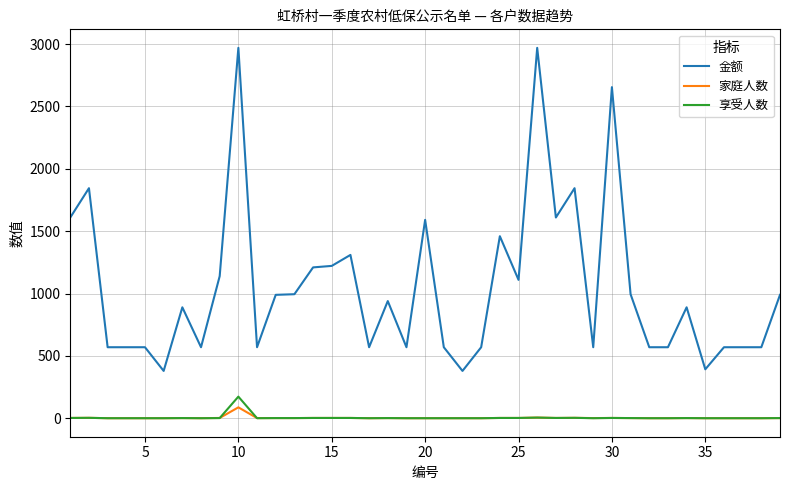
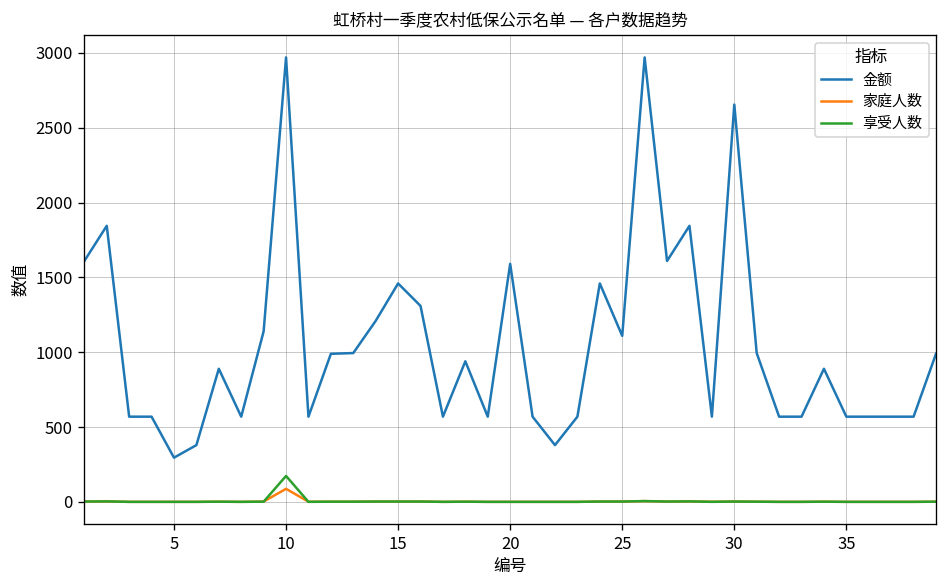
  {
    "金额": {
-     "5": 570,
+     "5": 300,
      "10": 2970,
-     "15": 1220,
+     "15": 1460,
      "20": 1590,
      "25": 1110,
      "30": 2660,
-     "35": 390
+     "35": 570
    },
    "家庭人数": {
      "10": 90
    },
    "享受人数": {
      "10": 170
    }
  }
